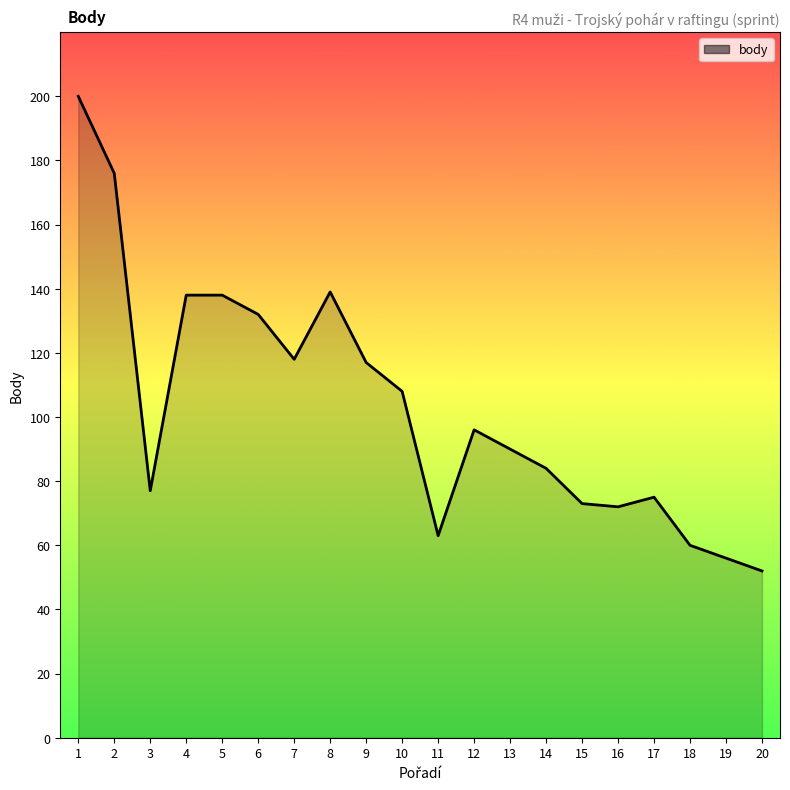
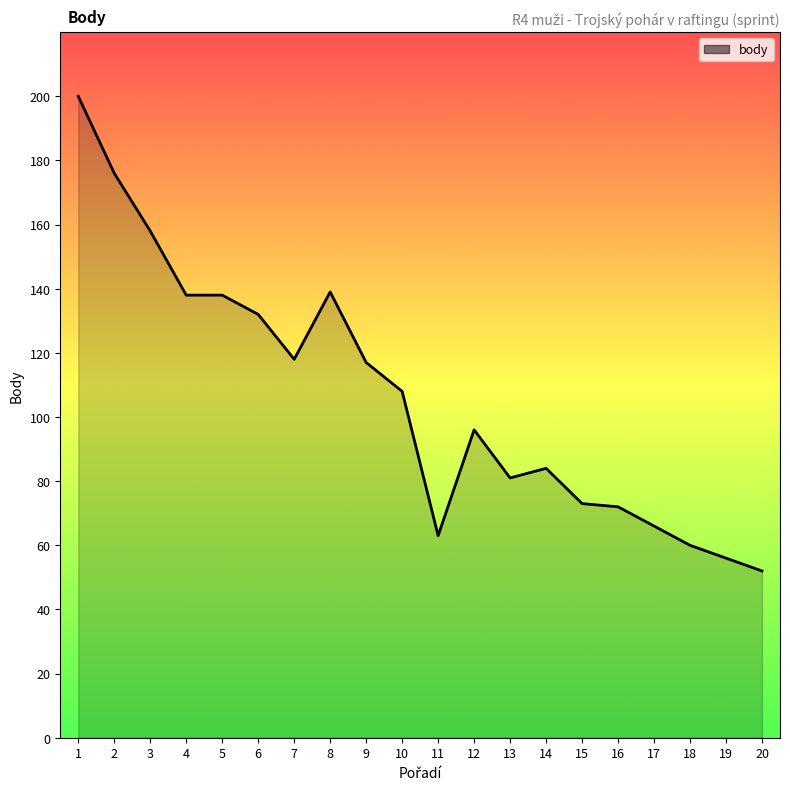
  {
    "1": 200,
    "2": 176,
-   "3": 77,
+   "3": 158,
    "4": 138,
    "5": 138,
    "6": 132,
    "7": 118,
    "8": 139,
    "9": 117,
    "10": 108,
    "11": 63,
    "12": 96,
-   "13": 90,
+   "13": 81,
    "14": 84,
    "15": 73,
    "16": 72,
-   "17": 75,
+   "17": 66,
    "18": 60,
    "19": 56,
    "20": 52
  }
